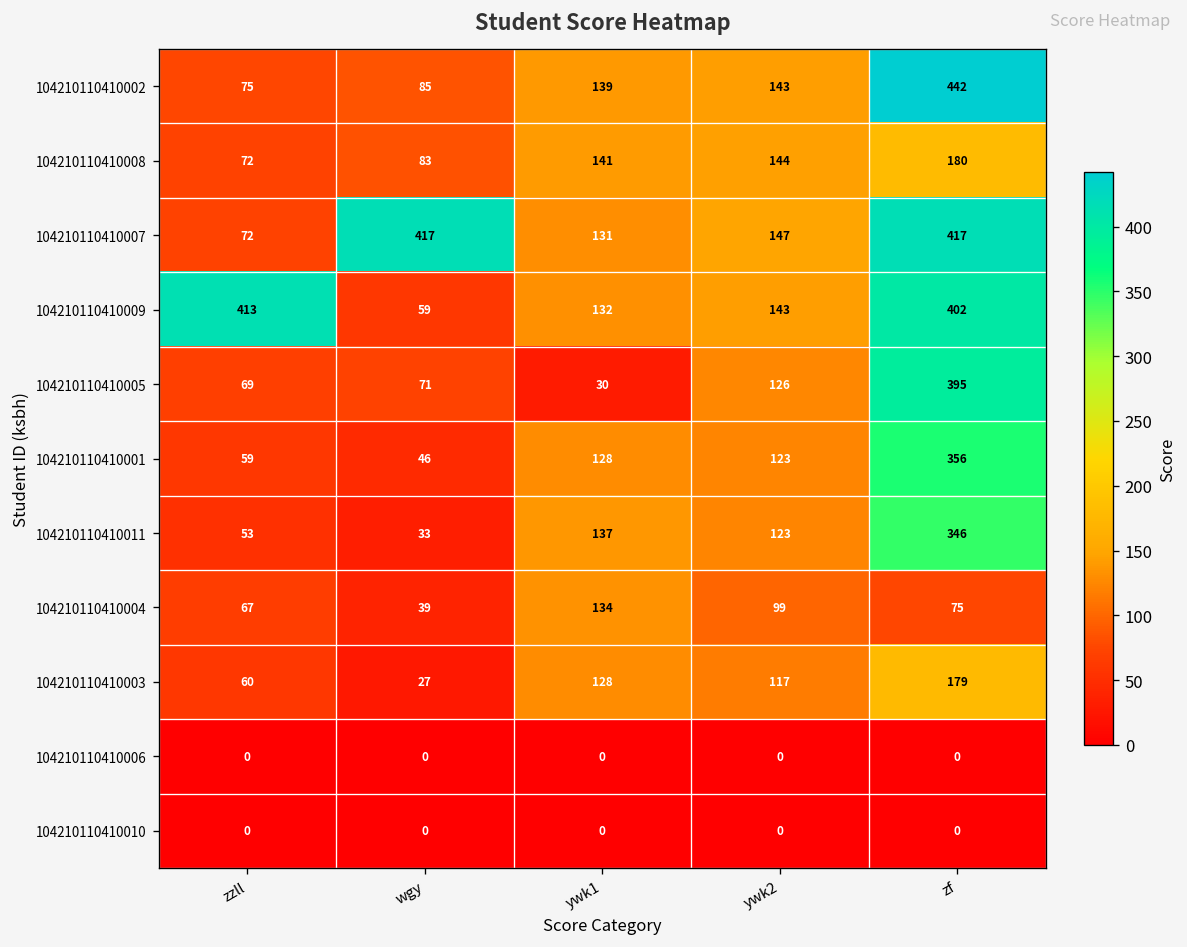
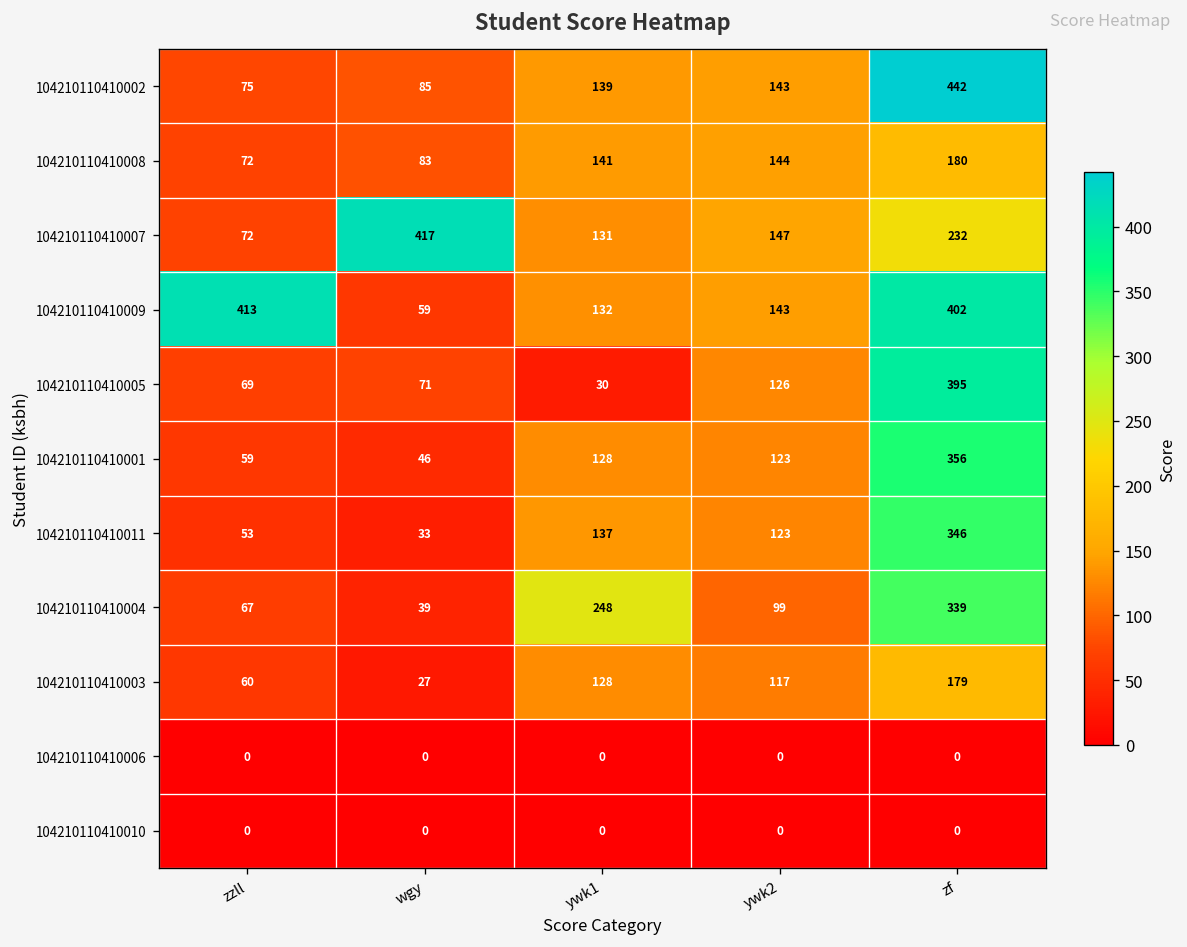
  {
    "104210110410002": {
      "zzll": 75,
      "wgy": 85,
      "ywk1": 139,
      "ywk2": 143,
      "zf": 442
    },
    "104210110410008": {
      "zzll": 72,
      "wgy": 83,
      "ywk1": 141,
      "ywk2": 144,
      "zf": 180
    },
    "104210110410007": {
      "zzll": 72,
      "wgy": 417,
      "ywk1": 131,
      "ywk2": 147,
-     "zf": 417
+     "zf": 232
    },
    "104210110410009": {
      "zzll": 413,
      "wgy": 59,
      "ywk1": 132,
      "ywk2": 143,
      "zf": 402
    },
    "104210110410005": {
      "zzll": 69,
      "wgy": 71,
      "ywk1": 30,
      "ywk2": 126,
      "zf": 395
    },
    "104210110410001": {
      "zzll": 59,
      "wgy": 46,
      "ywk1": 128,
      "ywk2": 123,
      "zf": 356
    },
    "104210110410011": {
      "zzll": 53,
      "wgy": 33,
      "ywk1": 137,
      "ywk2": 123,
      "zf": 346
    },
    "104210110410004": {
      "zzll": 67,
      "wgy": 39,
-     "ywk1": 134,
+     "ywk1": 248,
      "ywk2": 99,
-     "zf": 75
+     "zf": 339
    },
    "104210110410003": {
      "zzll": 60,
      "wgy": 27,
      "ywk1": 128,
      "ywk2": 117,
      "zf": 179
    },
    "104210110410006": {
      "zzll": 0,
      "wgy": 0,
      "ywk1": 0,
      "ywk2": 0,
      "zf": 0
    },
    "104210110410010": {
      "zzll": 0,
      "wgy": 0,
      "ywk1": 0,
      "ywk2": 0,
      "zf": 0
    }
  }
